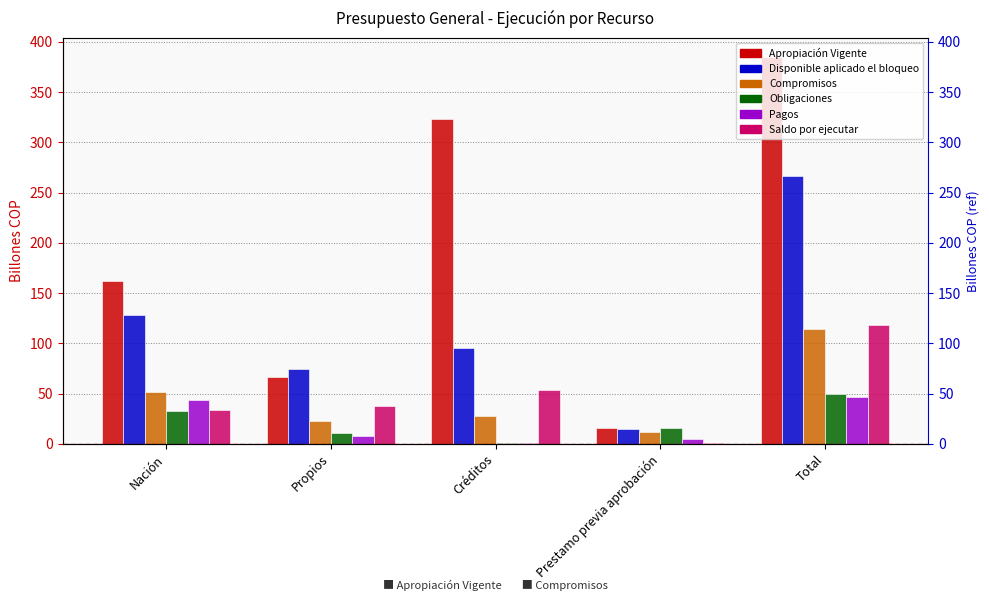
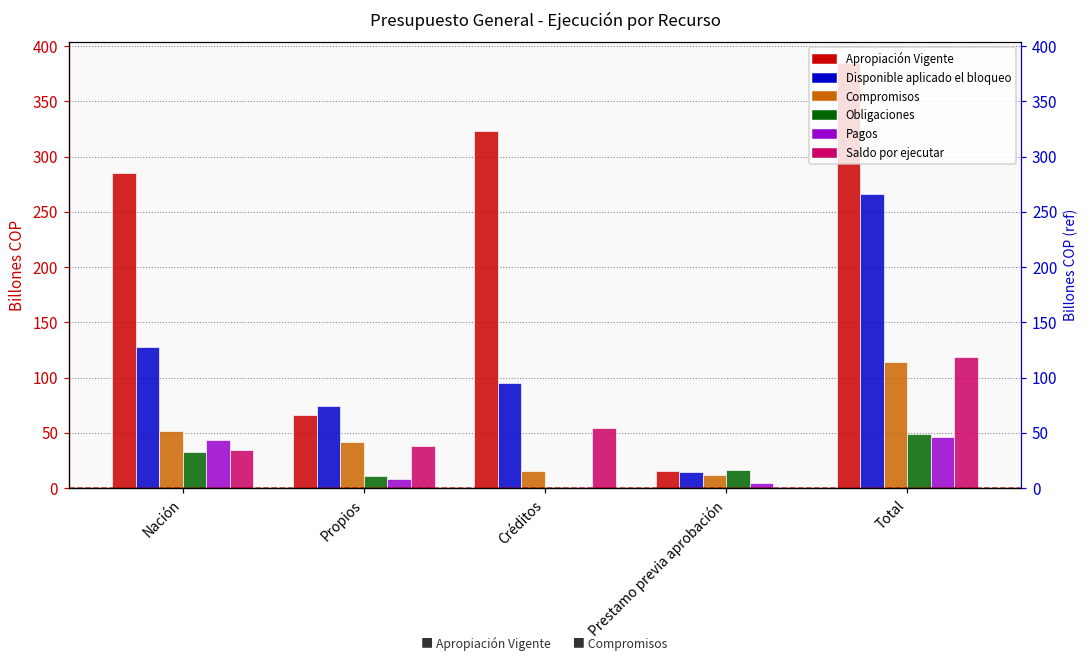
  {
    "Apropiación Vigente": {
-     "Nación": 162,
+     "Nación": 285,
      "Propios": 66,
      "Créditos": 323,
      "Prestamo previa aprobación": 16
    },
    "Disponible aplicado el bloqueo": {
      "Nación": 128,
      "Propios": 75,
      "Créditos": 95,
      "Prestamo previa aprobación": 15,
      "Total": 266
    },
    "Compromisos": {
      "Nación": 52,
-     "Propios": 23,
-     "Créditos": 28,
+     "Propios": 42,
+     "Créditos": 16,
      "Prestamo previa aprobación": 12,
      "Total": 114
    },
    "Obligaciones": {
      "Nación": 33,
      "Propios": 11,
      "Prestamo previa aprobación": 16,
      "Total": 49
    },
    "Pagos": {
      "Nación": 44,
      "Propios": 8,
      "Prestamo previa aprobación": 4,
      "Total": 46
    },
    "Saldo por ejecutar": {
      "Nación": 34,
      "Propios": 38,
      "Créditos": 54,
      "Total": 118
    }
  }
